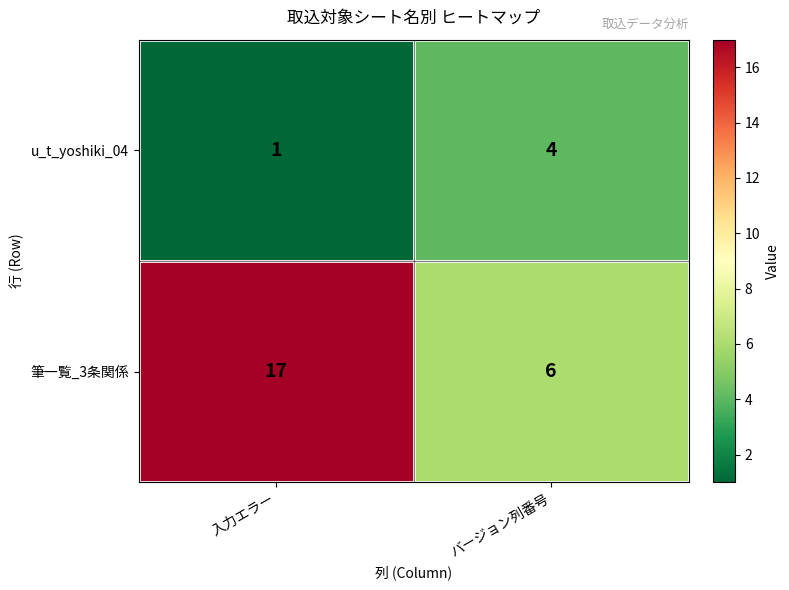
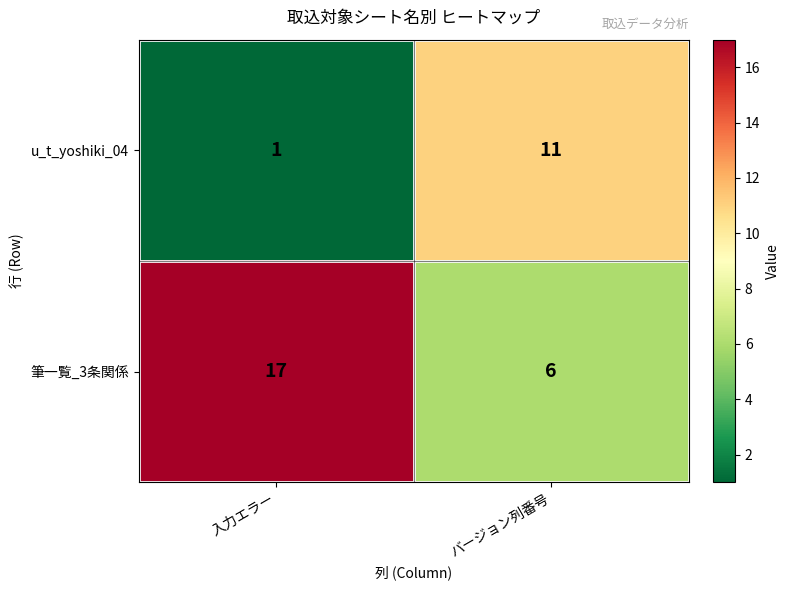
  {
    "u_t_yoshiki_04": {
      "入力エラー": 1,
-     "バージョン列番号": 4
+     "バージョン列番号": 11
    },
    "筆一覧_3条関係": {
      "入力エラー": 17,
      "バージョン列番号": 6
    }
  }
